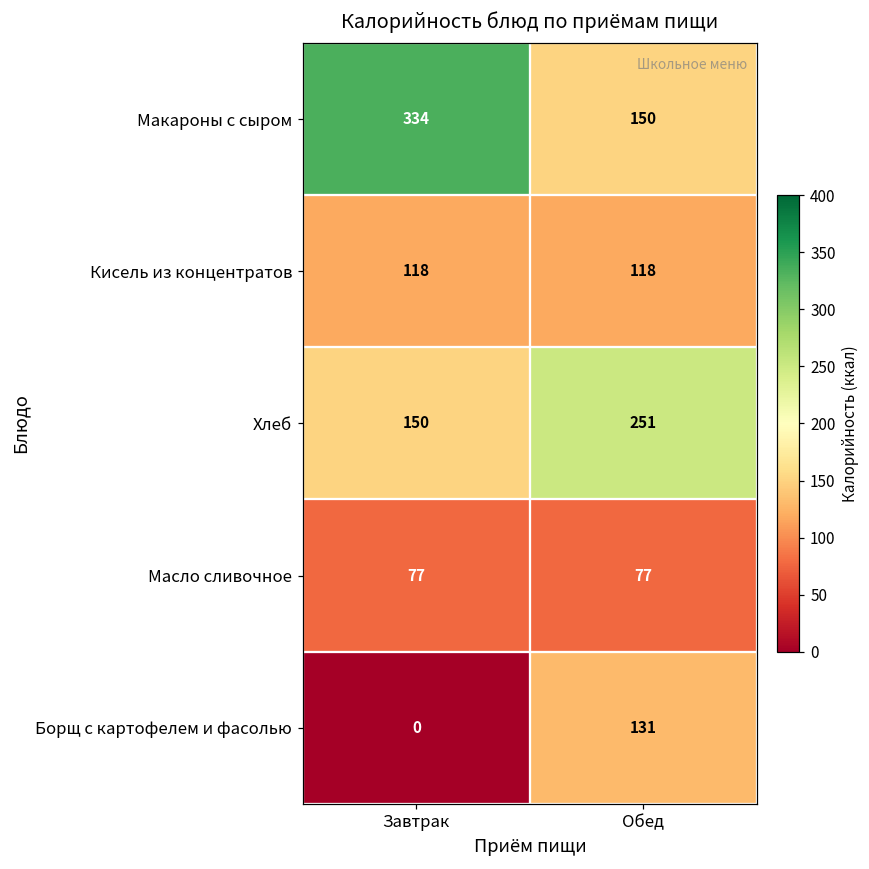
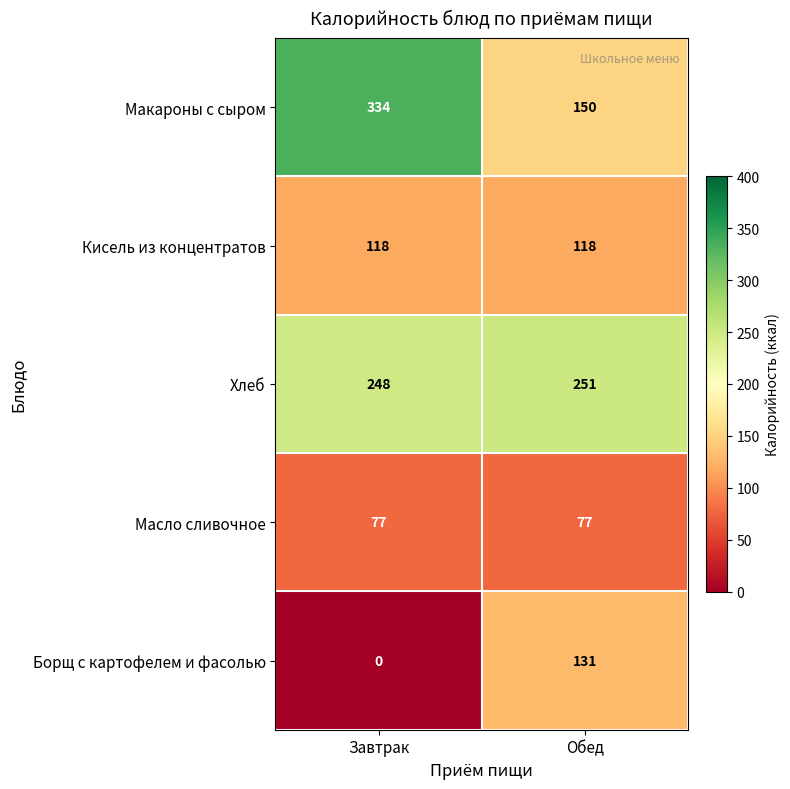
  {
    "Макароны с сыром": {
      "Завтрак": 334
    },
    "Кисель из концентратов": {
      "Завтрак": 118,
      "Обед": 118
    },
    "Хлеб": {
-     "Завтрак": 150,
+     "Завтрак": 248,
      "Обед": 251
    },
    "Масло сливочное": {
      "Завтрак": 77,
      "Обед": 77
    },
    "Борщ с картофелем и фасолью": {
      "Завтрак": 0,
      "Обед": 131
    }
  }
